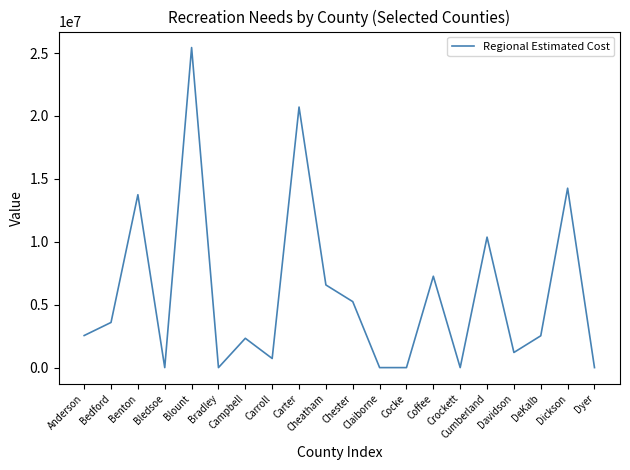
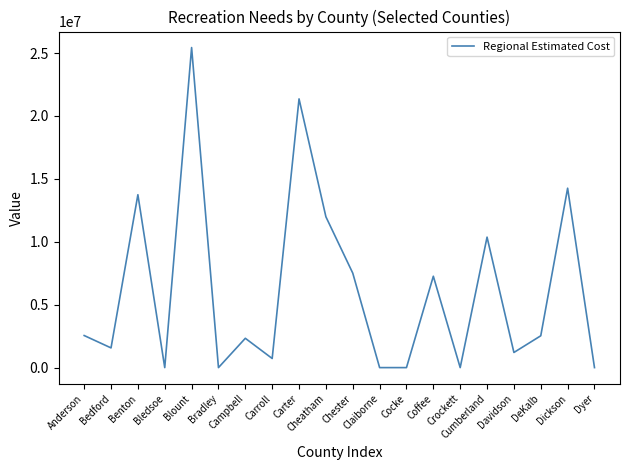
  {
    "Anderson": 2600000,
-   "Bedford": 3600000,
+   "Bedford": 1600000,
    "Benton": 13700000,
    "Bledsoe": 0,
    "Blount": 25400000,
    "Bradley": 0,
    "Campbell": 2300000,
    "Carroll": 700000,
-   "Carter": 20700000,
-   "Cheatham": 6600000,
-   "Chester": 5200000,
+   "Carter": 21400000,
+   "Cheatham": 12000000,
+   "Chester": 7500000,
    "Claiborne": 0,
    "Cocke": 0,
    "Coffee": 7300000,
    "Crockett": 0,
    "Cumberland": 10400000,
    "Davidson": 1200000,
    "DeKalb": 2500000,
    "Dickson": 14300000,
    "Dyer": 0
  }
